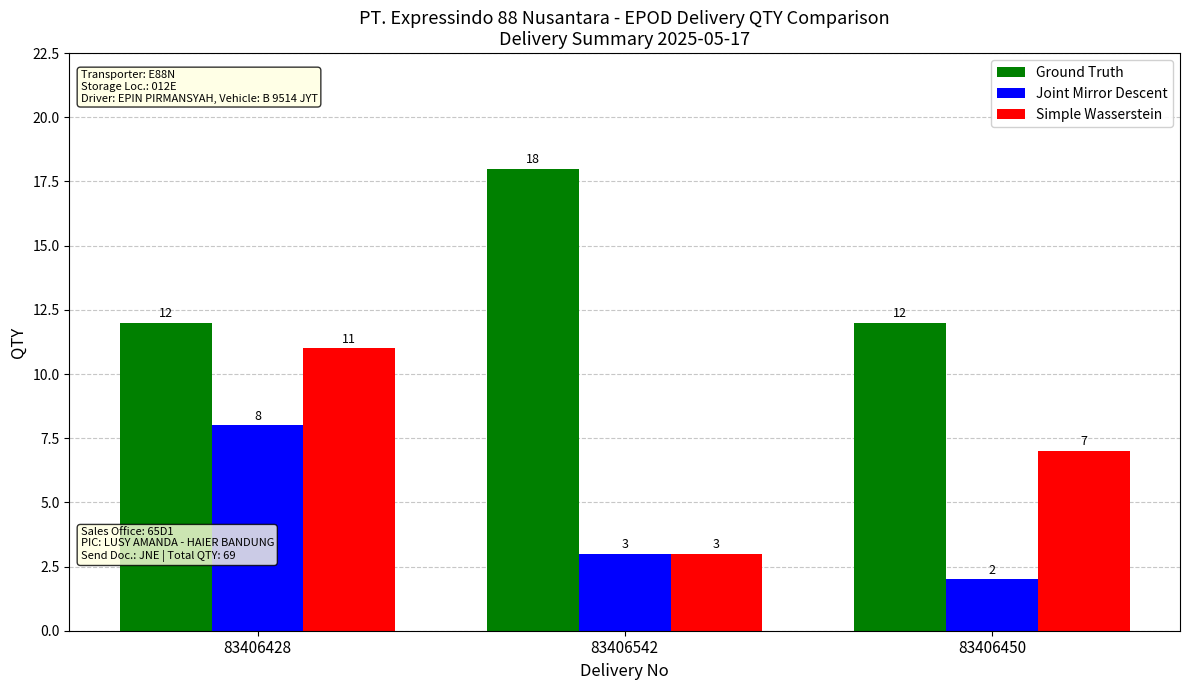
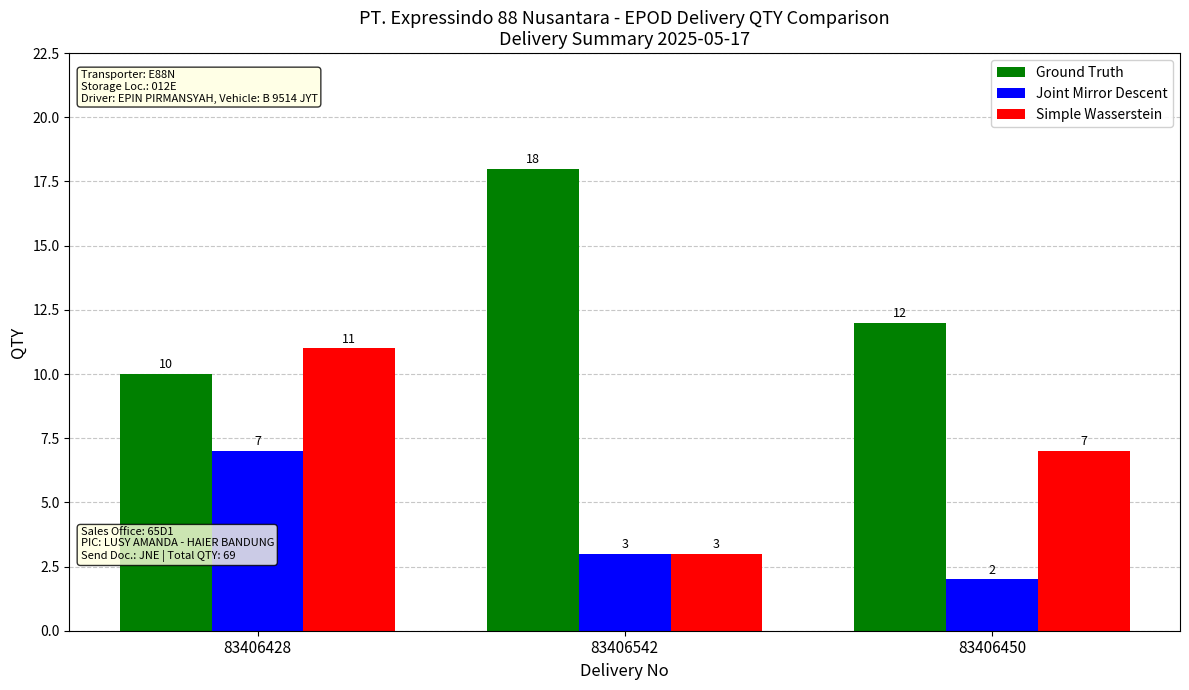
  {
    "Ground Truth": {
-     "83406428": 12,
+     "83406428": 10,
      "83406542": 18,
      "83406450": 12
    },
    "Joint Mirror Descent": {
-     "83406428": 8,
+     "83406428": 7,
      "83406542": 3,
      "83406450": 2
    },
    "Simple Wasserstein": {
      "83406428": 11,
      "83406542": 3,
      "83406450": 7
    }
  }
